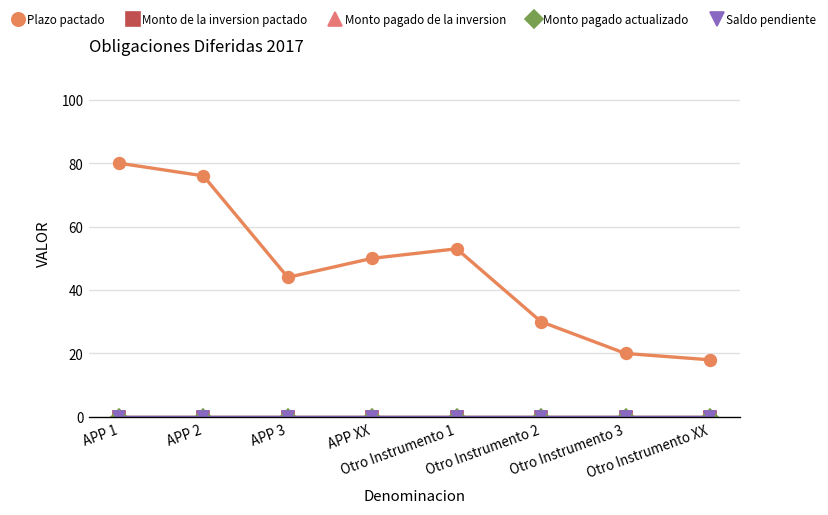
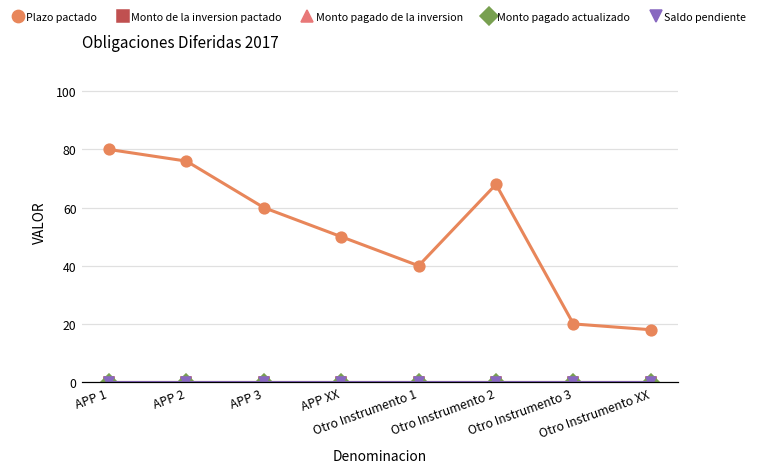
  {
    "Plazo pactado": {
      "APP 1": 80,
      "APP 2": 76,
-     "APP 3": 44,
+     "APP 3": 60,
      "APP XX": 50,
-     "Otro Instrumento 1": 53,
-     "Otro Instrumento 2": 30,
+     "Otro Instrumento 1": 40,
+     "Otro Instrumento 2": 68,
      "Otro Instrumento 3": 20,
      "Otro Instrumento XX": 18
    },
    "Saldo pendiente": {
      "APP 1": 0,
      "APP 2": 0,
      "APP 3": 0,
      "APP XX": 0,
      "Otro Instrumento 1": 0,
      "Otro Instrumento 2": 0,
      "Otro Instrumento 3": 0,
      "Otro Instrumento XX": 0
    }
  }
